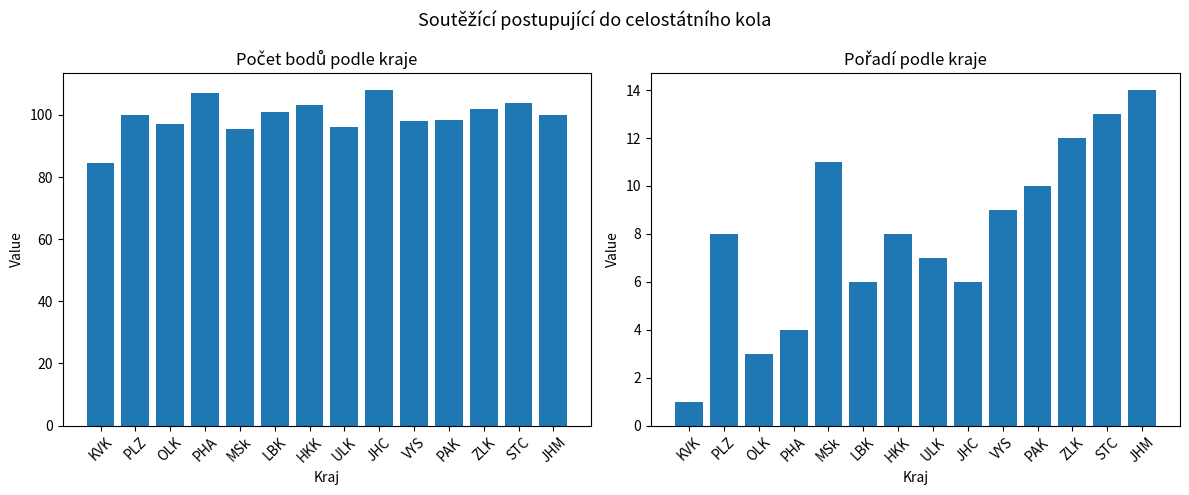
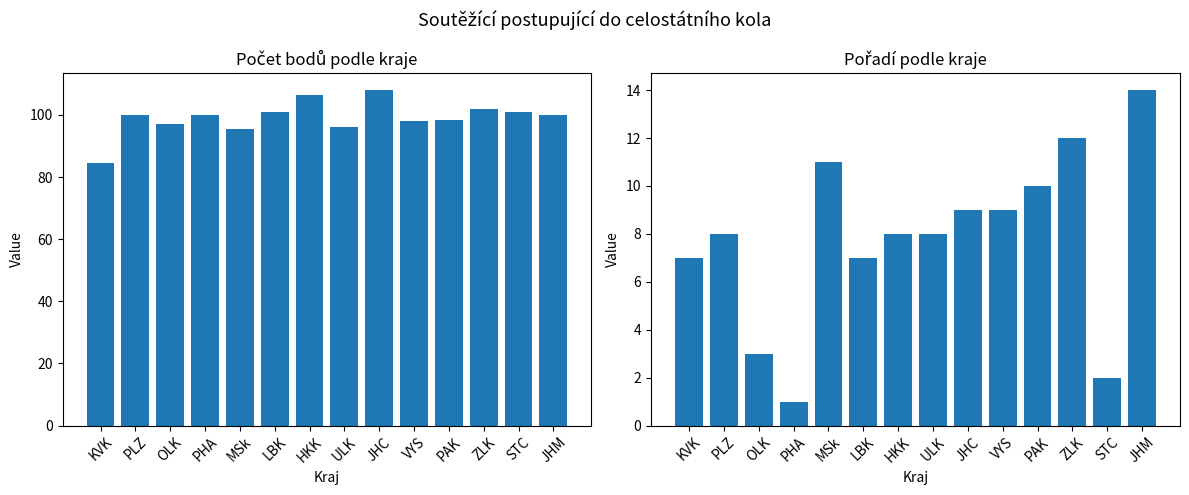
  {
    "Počet bodů podle kraje": {
      "KVK": 85,
      "PLZ": 100,
      "OLK": 97,
-     "PHA": 107,
+     "PHA": 100,
      "MSk": 95,
      "LBK": 101,
-     "HKK": 103,
+     "HKK": 107,
      "ULK": 96,
      "JHC": 108,
      "VYS": 98,
      "PAK": 99,
      "ZLK": 102,
-     "STC": 104,
+     "STC": 101,
      "JHM": 100
    },
    "Pořadí podle kraje": {
-     "KVK": 1,
+     "KVK": 7,
      "PLZ": 8,
      "OLK": 3,
-     "PHA": 4,
+     "PHA": 1,
      "MSk": 11,
-     "LBK": 6,
+     "LBK": 7,
      "HKK": 8,
-     "ULK": 7,
-     "JHC": 6,
+     "ULK": 8,
+     "JHC": 9,
      "VYS": 9,
      "PAK": 10,
      "ZLK": 12,
-     "STC": 13,
+     "STC": 2,
      "JHM": 14
    }
  }
